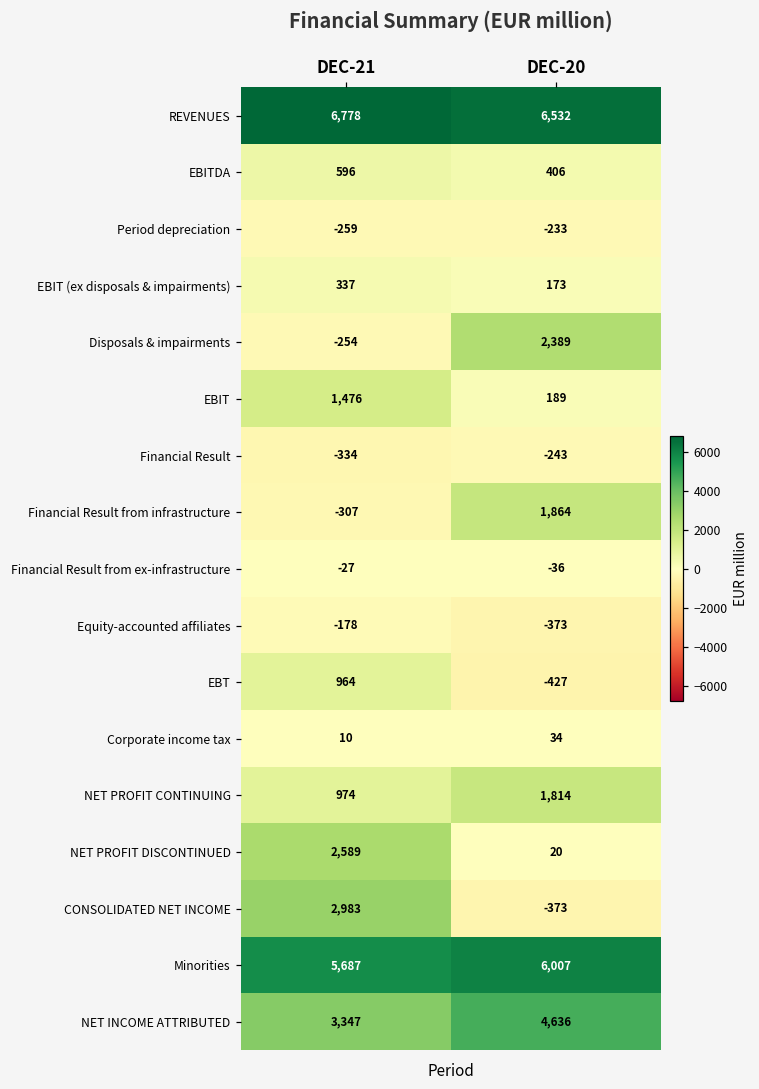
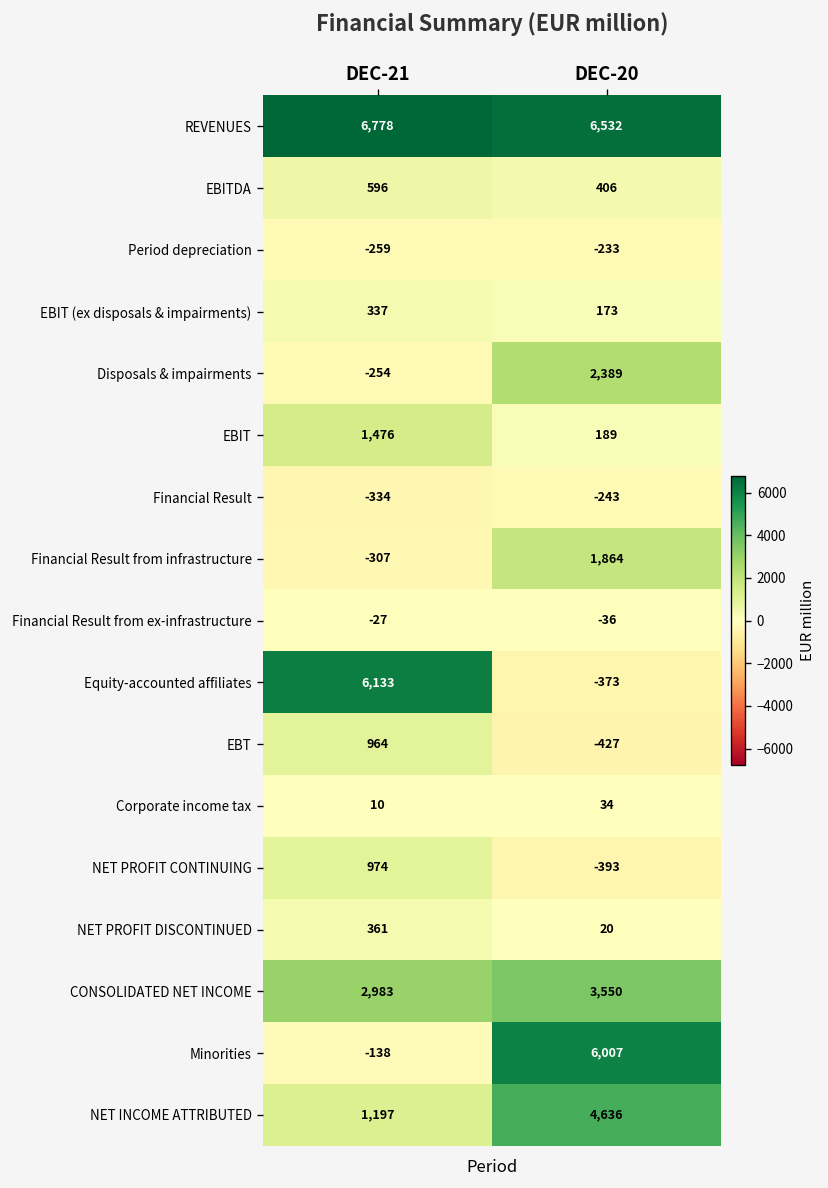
  {
    "REVENUES": {
      "DEC-21": "6,778",
      "DEC-20": "6,532"
    },
    "EBITDA": {
      "DEC-21": "596",
      "DEC-20": "406"
    },
    "Period depreciation": {
      "DEC-21": "-259",
      "DEC-20": "-233"
    },
    "EBIT (ex disposals & impairments)": {
      "DEC-21": "337",
      "DEC-20": "173"
    },
    "Disposals & impairments": {
      "DEC-21": "-254",
      "DEC-20": "2,389"
    },
    "EBIT": {
      "DEC-21": "1,476",
      "DEC-20": "189"
    },
    "Financial Result": {
      "DEC-21": "-334",
      "DEC-20": "-243"
    },
    "Financial Result from infrastructure": {
      "DEC-21": "-307",
      "DEC-20": "1,864"
    },
    "Financial Result from ex-infrastructure": {
      "DEC-21": "-27",
      "DEC-20": "-36"
    },
    "Equity-accounted affiliates": {
-     "DEC-21": "-178",
+     "DEC-21": "6,133",
      "DEC-20": "-373"
    },
    "EBT": {
      "DEC-21": "964",
      "DEC-20": "-427"
    },
    "Corporate income tax": {
      "DEC-21": "10",
      "DEC-20": "34"
    },
    "NET PROFIT CONTINUING": {
      "DEC-21": "974",
-     "DEC-20": "1,814"
+     "DEC-20": "-393"
    },
    "NET PROFIT DISCONTINUED": {
-     "DEC-21": "2,589",
+     "DEC-21": "361",
      "DEC-20": "20"
    },
    "CONSOLIDATED NET INCOME": {
      "DEC-21": "2,983",
-     "DEC-20": "-373"
+     "DEC-20": "3,550"
    },
    "Minorities": {
-     "DEC-21": "5,687",
+     "DEC-21": "-138",
      "DEC-20": "6,007"
    },
    "NET INCOME ATTRIBUTED": {
-     "DEC-21": "3,347",
+     "DEC-21": "1,197",
      "DEC-20": "4,636"
    }
  }
